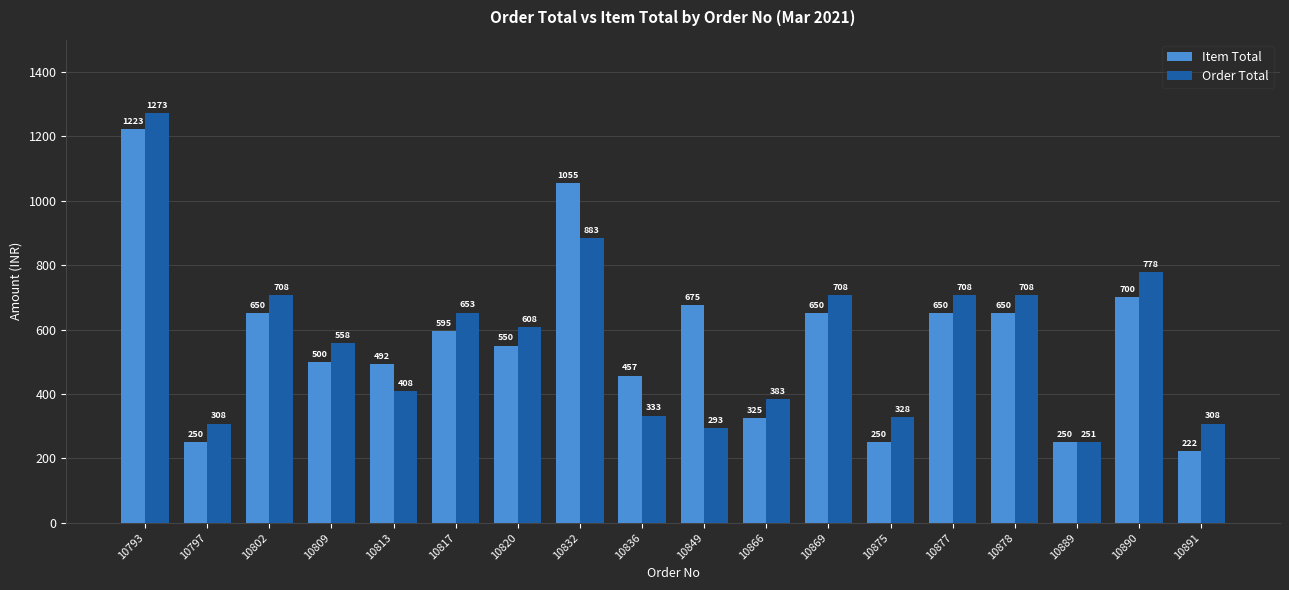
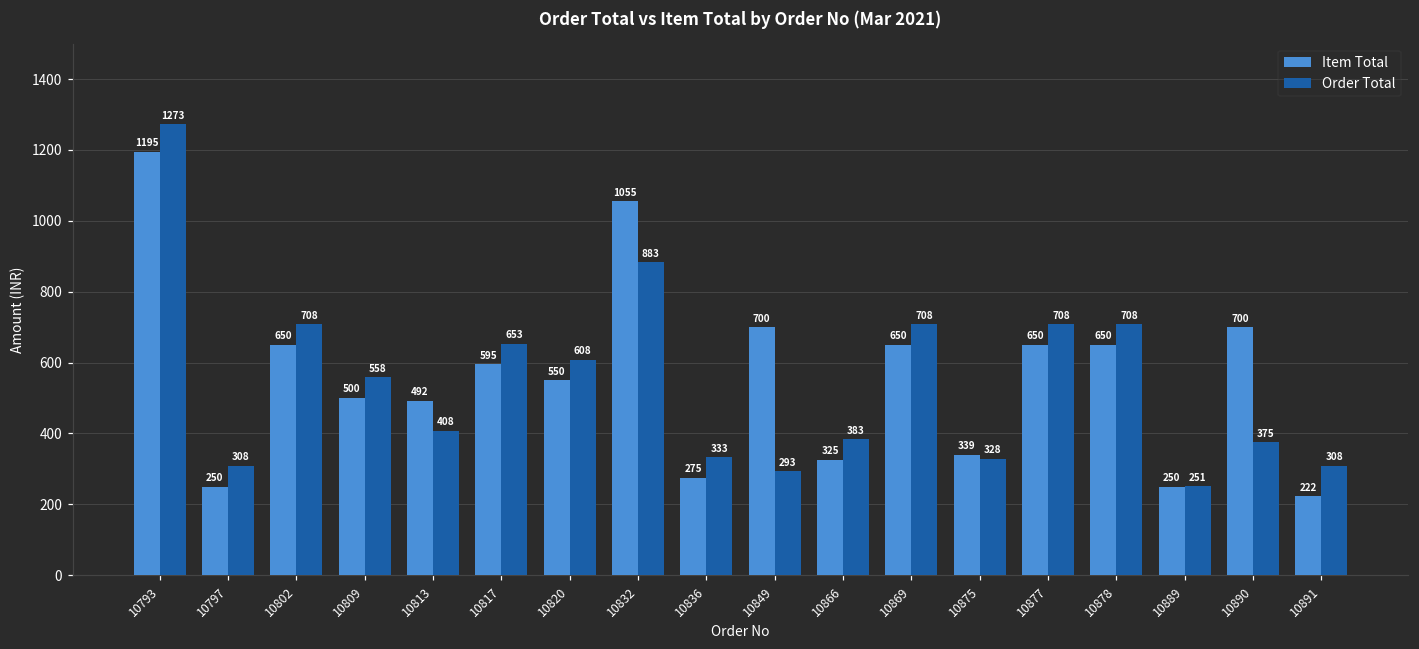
  {
    "Item Total": {
-     "10793": 1223,
+     "10793": 1195,
      "10797": 250,
      "10802": 650,
      "10809": 500,
      "10813": 492,
      "10817": 595,
      "10820": 550,
      "10832": 1055,
-     "10836": 457,
-     "10849": 675,
+     "10836": 275,
+     "10849": 700,
      "10866": 325,
      "10869": 650,
-     "10875": 250,
+     "10875": 339,
      "10877": 650,
      "10878": 650,
      "10889": 250,
      "10890": 700,
      "10891": 222
    },
    "Order Total": {
      "10793": 1273,
      "10797": 308,
      "10802": 708,
      "10809": 558,
      "10813": 408,
      "10817": 653,
      "10820": 608,
      "10832": 883,
      "10836": 333,
      "10849": 293,
      "10866": 383,
      "10869": 708,
      "10875": 328,
      "10877": 708,
      "10878": 708,
      "10889": 251,
-     "10890": 778,
+     "10890": 375,
      "10891": 308
    }
  }
